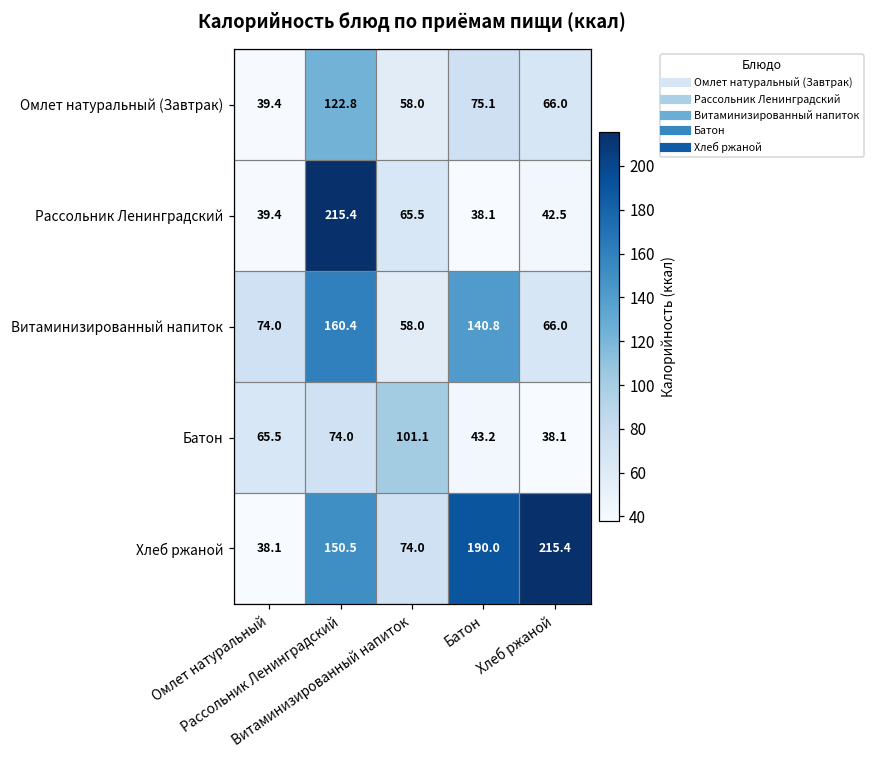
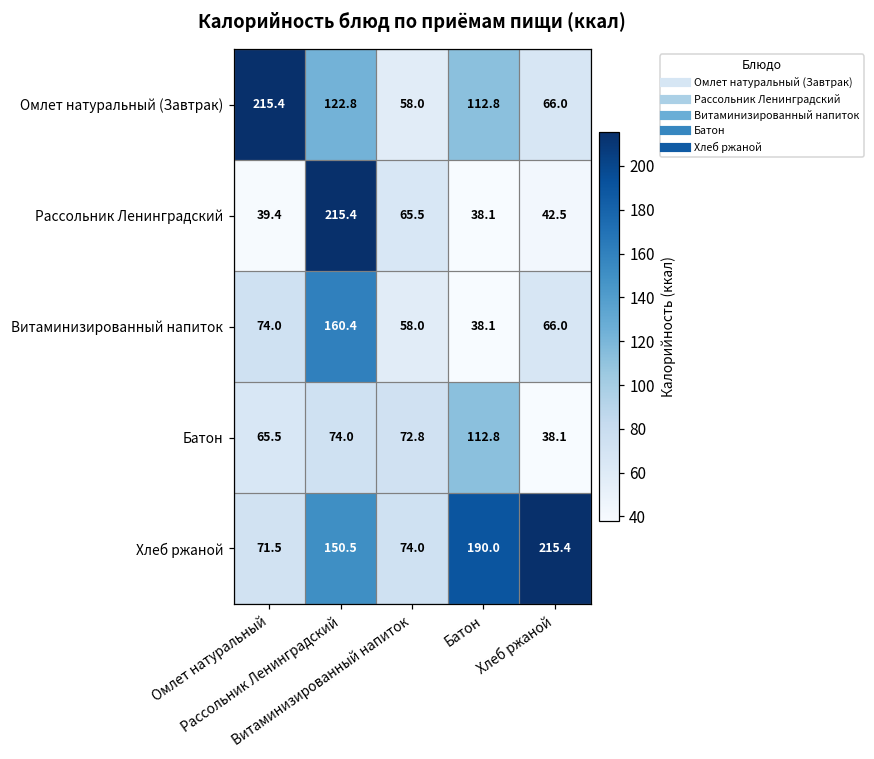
  {
    "Омлет натуральный (Завтрак)": {
-     "Омлет натуральный": 39.4,
+     "Омлет натуральный": 215.4,
      "Рассольник Ленинградский": 122.8,
      "Витаминизированный напиток": 58.0,
-     "Батон": 75.1,
+     "Батон": 112.8,
      "Хлеб ржаной": 66.0
    },
    "Рассольник Ленинградский": {
      "Омлет натуральный": 39.4,
      "Рассольник Ленинградский": 215.4,
      "Витаминизированный напиток": 65.5,
      "Батон": 38.1,
      "Хлеб ржаной": 42.5
    },
    "Витаминизированный напиток": {
      "Омлет натуральный": 74.0,
      "Рассольник Ленинградский": 160.4,
      "Витаминизированный напиток": 58.0,
-     "Батон": 140.8,
+     "Батон": 38.1,
      "Хлеб ржаной": 66.0
    },
    "Батон": {
      "Омлет натуральный": 65.5,
      "Рассольник Ленинградский": 74.0,
-     "Витаминизированный напиток": 101.1,
-     "Батон": 43.2,
+     "Витаминизированный напиток": 72.8,
+     "Батон": 112.8,
      "Хлеб ржаной": 38.1
    },
    "Хлеб ржаной": {
-     "Омлет натуральный": 38.1,
+     "Омлет натуральный": 71.5,
      "Рассольник Ленинградский": 150.5,
      "Витаминизированный напиток": 74.0,
      "Батон": 190.0,
      "Хлеб ржаной": 215.4
    }
  }
